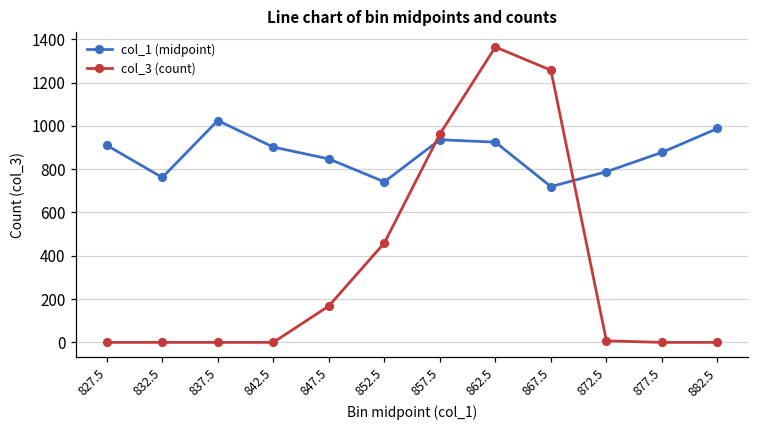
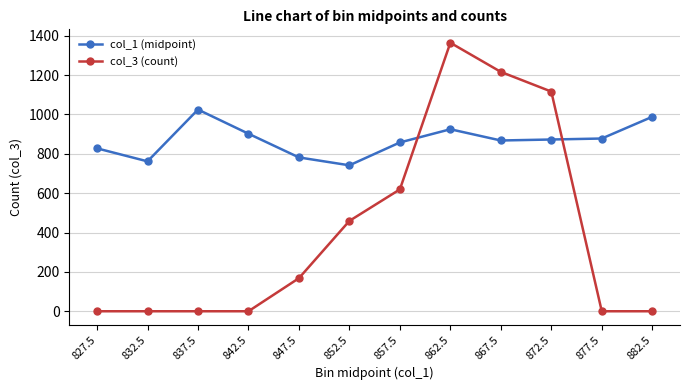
  {
    "col_1 (midpoint)": {
-     "827.5": 910,
+     "827.5": 830,
      "832.5": 760,
      "837.5": 1020,
      "842.5": 900,
-     "847.5": 850,
+     "847.5": 780,
      "852.5": 740,
-     "857.5": 940,
+     "857.5": 860,
      "862.5": 920,
-     "867.5": 720,
-     "872.5": 790,
+     "867.5": 870,
+     "872.5": 870,
      "877.5": 880,
      "882.5": 990
    },
    "col_3 (count)": {
      "827.5": 0,
      "832.5": 0,
      "837.5": 0,
      "842.5": 0,
      "847.5": 170,
      "852.5": 460,
-     "857.5": 960,
+     "857.5": 620,
      "862.5": 1360,
-     "867.5": 1260,
-     "872.5": 10,
+     "867.5": 1220,
+     "872.5": 1120,
      "877.5": 0,
      "882.5": 0
    }
  }
